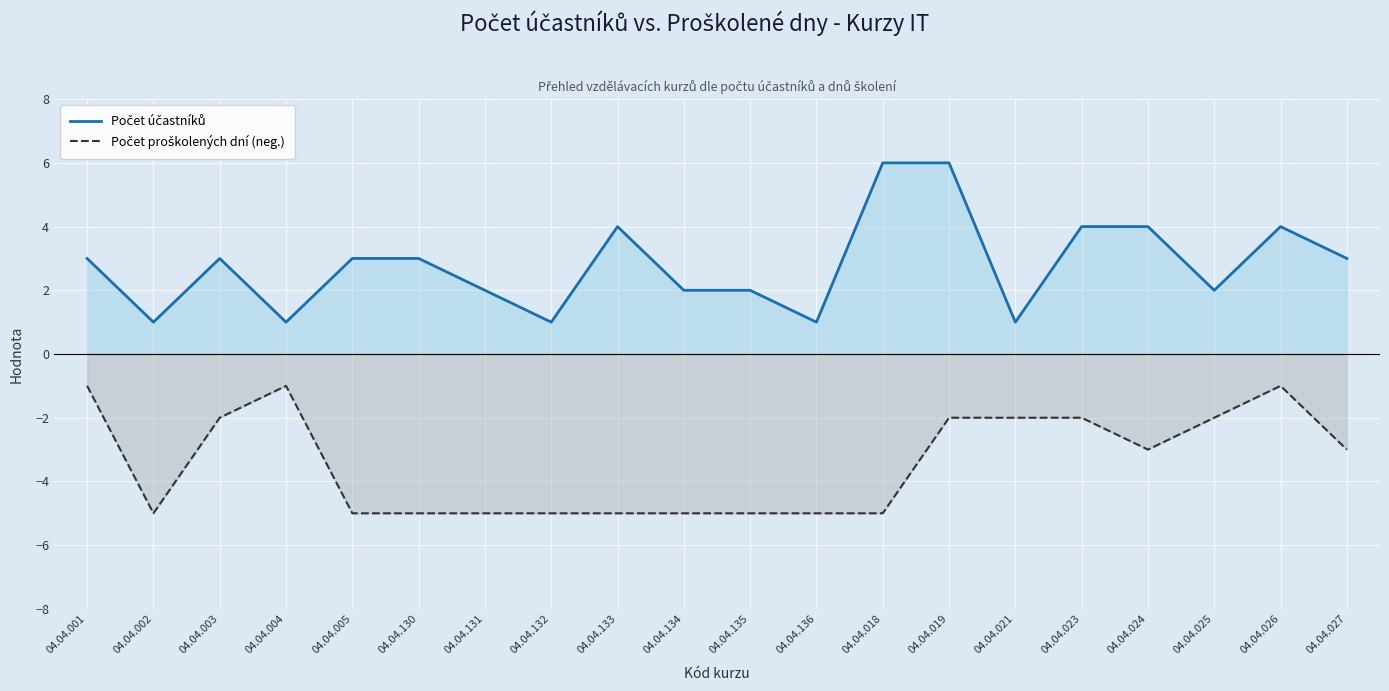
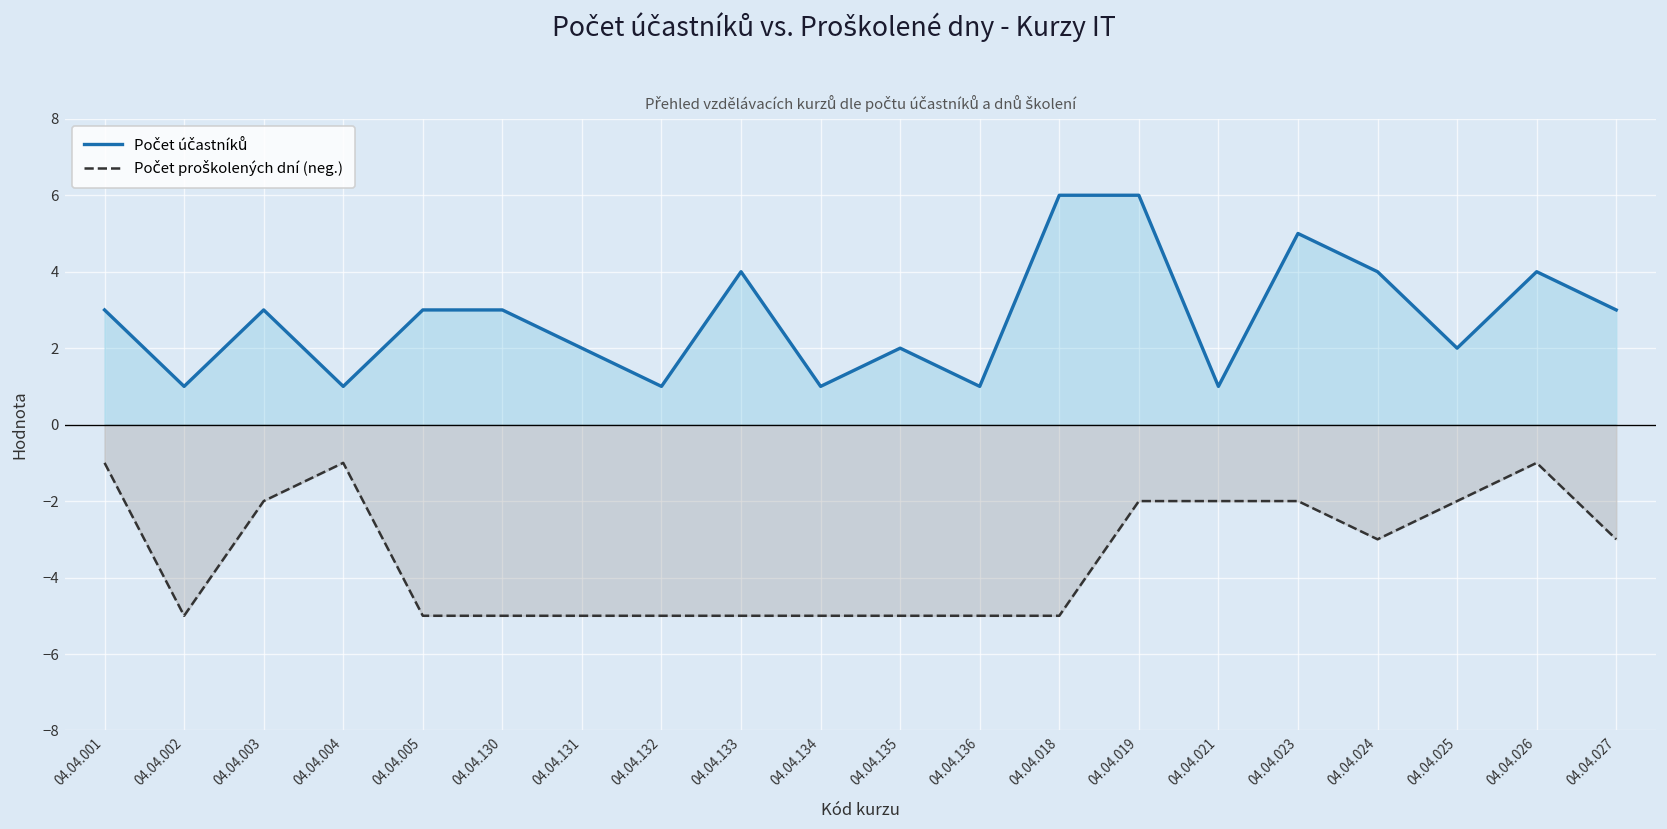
  {
    "Počet účastníků": {
      "04.04.001": 3,
      "04.04.002": 1,
      "04.04.003": 3,
      "04.04.004": 1,
      "04.04.005": 3,
      "04.04.130": 3,
      "04.04.131": 2,
      "04.04.132": 1,
      "04.04.133": 4,
-     "04.04.134": 2,
+     "04.04.134": 1,
      "04.04.135": 2,
      "04.04.136": 1,
      "04.04.018": 6,
      "04.04.019": 6,
      "04.04.021": 1,
-     "04.04.023": 4,
+     "04.04.023": 5,
      "04.04.024": 4,
      "04.04.025": 2,
      "04.04.026": 4,
      "04.04.027": 3
    },
    "Počet proškolených dní (neg.)": {
      "04.04.001": -1,
      "04.04.002": -5,
      "04.04.003": -2,
      "04.04.004": -1,
      "04.04.005": -5,
      "04.04.130": -5,
      "04.04.131": -5,
      "04.04.132": -5,
      "04.04.133": -5,
      "04.04.134": -5,
      "04.04.135": -5,
      "04.04.136": -5,
      "04.04.018": -5,
      "04.04.019": -2,
      "04.04.021": -2,
      "04.04.023": -2,
      "04.04.024": -3,
      "04.04.025": -2,
      "04.04.026": -1,
      "04.04.027": -3
    }
  }
